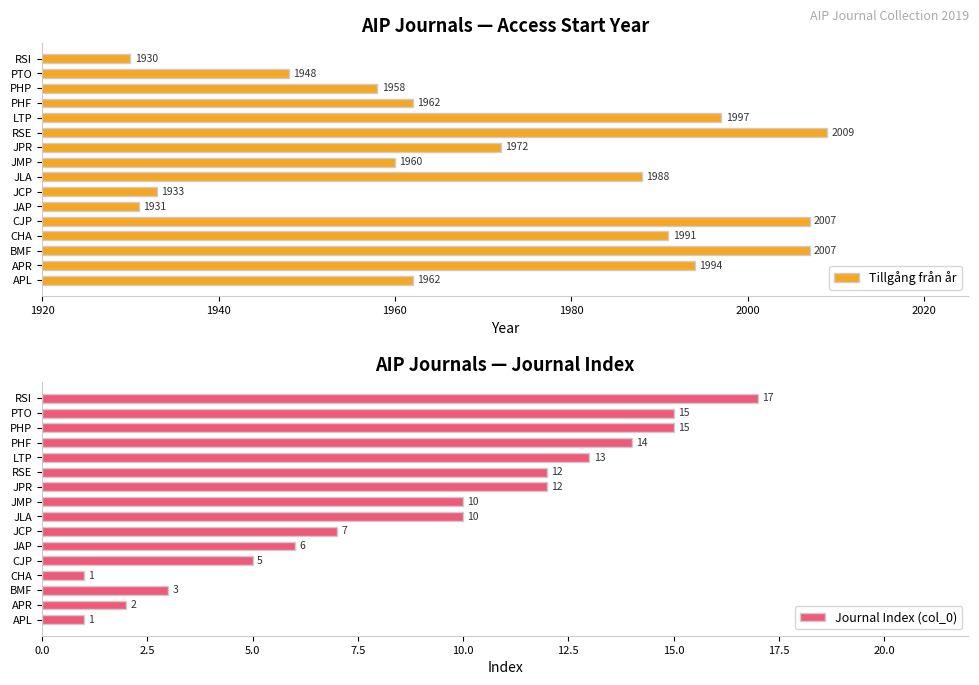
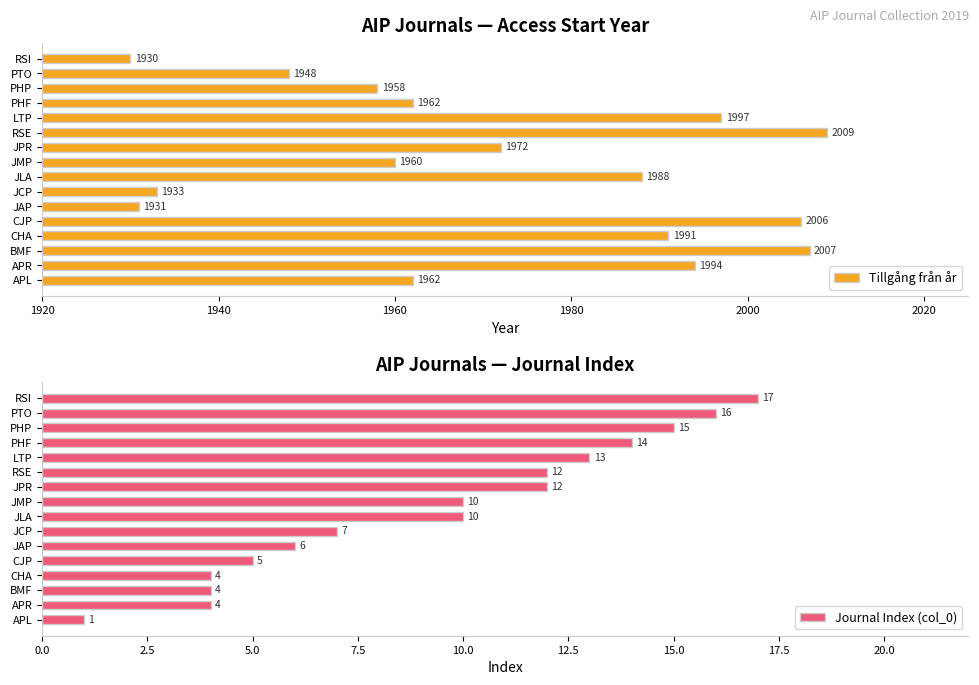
  {
    "AIP Journals — Access Start Year": {
      "RSI": 1930,
      "PTO": 1948,
      "PHP": 1958,
      "PHF": 1962,
      "LTP": 1997,
      "RSE": 2009,
      "JPR": 1972,
      "JMP": 1960,
      "JLA": 1988,
      "JCP": 1933,
      "JAP": 1931,
-     "CJP": 2007,
+     "CJP": 2006,
      "CHA": 1991,
      "BMF": 2007,
      "APR": 1994,
      "APL": 1962
    },
    "AIP Journals — Journal Index": {
      "RSI": 17,
-     "PTO": 15,
+     "PTO": 16,
      "PHP": 15,
      "PHF": 14,
      "LTP": 13,
      "RSE": 12,
      "JPR": 12,
      "JMP": 10,
      "JLA": 10,
      "JCP": 7,
      "JAP": 6,
      "CJP": 5,
-     "CHA": 1,
-     "BMF": 3,
-     "APR": 2,
+     "CHA": 4,
+     "BMF": 4,
+     "APR": 4,
      "APL": 1
    }
  }
